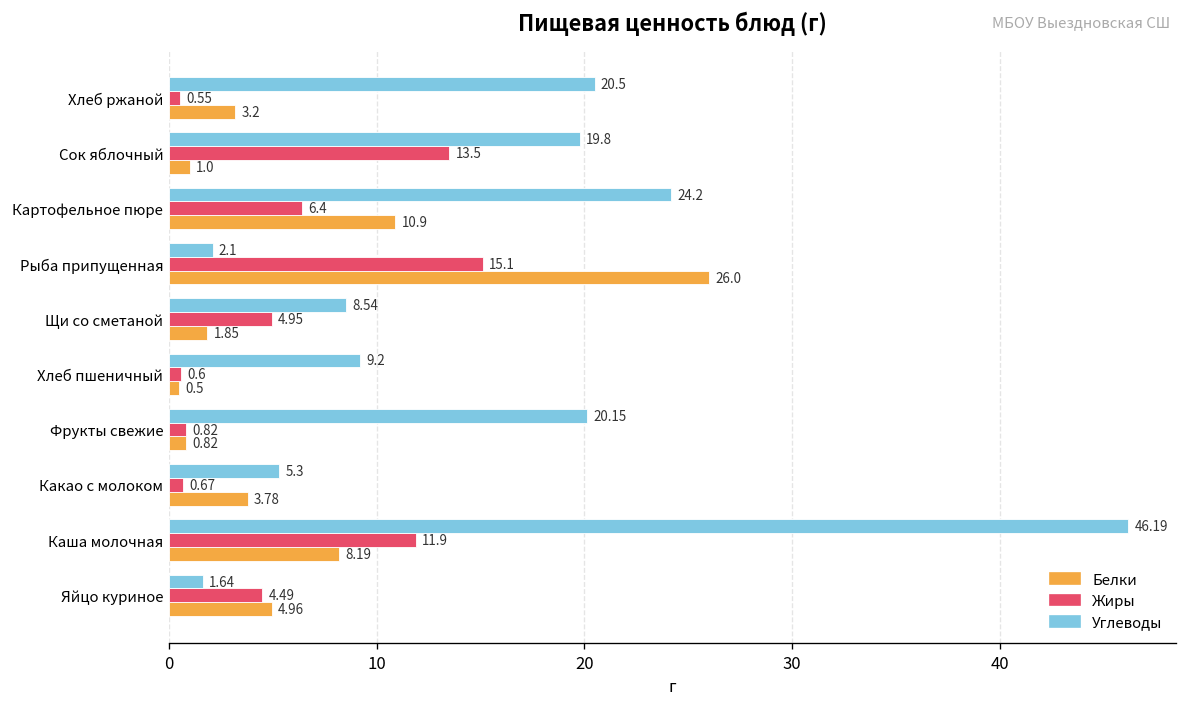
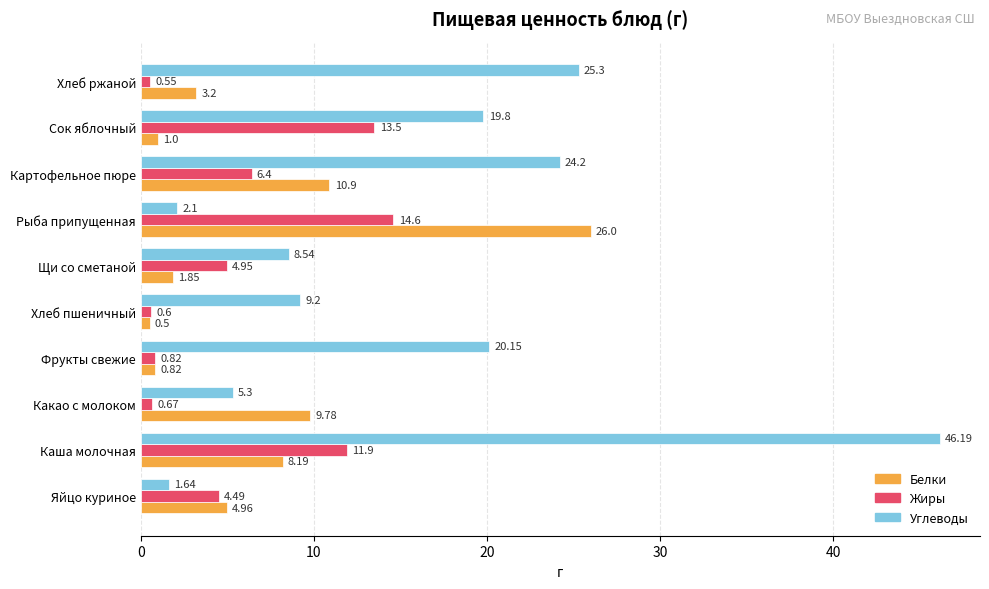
  {
    "Белки": {
      "Хлеб ржаной": 3.2,
      "Сок яблочный": 1.0,
      "Картофельное пюре": 10.9,
      "Рыба припущенная": 26.0,
      "Щи со сметаной": 1.85,
      "Хлеб пшеничный": 0.5,
      "Фрукты свежие": 0.82,
-     "Какао с молоком": 3.78,
+     "Какао с молоком": 9.78,
      "Каша молочная": 8.19,
      "Яйцо куриное": 4.96
    },
    "Жиры": {
      "Хлеб ржаной": 0.55,
      "Сок яблочный": 13.5,
      "Картофельное пюре": 6.4,
-     "Рыба припущенная": 15.1,
+     "Рыба припущенная": 14.6,
      "Щи со сметаной": 4.95,
      "Хлеб пшеничный": 0.6,
      "Фрукты свежие": 0.82,
      "Какао с молоком": 0.67,
      "Каша молочная": 11.9,
      "Яйцо куриное": 4.49
    },
    "Углеводы": {
-     "Хлеб ржаной": 20.5,
+     "Хлеб ржаной": 25.3,
      "Сок яблочный": 19.8,
      "Картофельное пюре": 24.2,
      "Рыба припущенная": 2.1,
      "Щи со сметаной": 8.54,
      "Хлеб пшеничный": 9.2,
      "Фрукты свежие": 20.15,
      "Какао с молоком": 5.3,
      "Каша молочная": 46.19,
      "Яйцо куриное": 1.64
    }
  }
